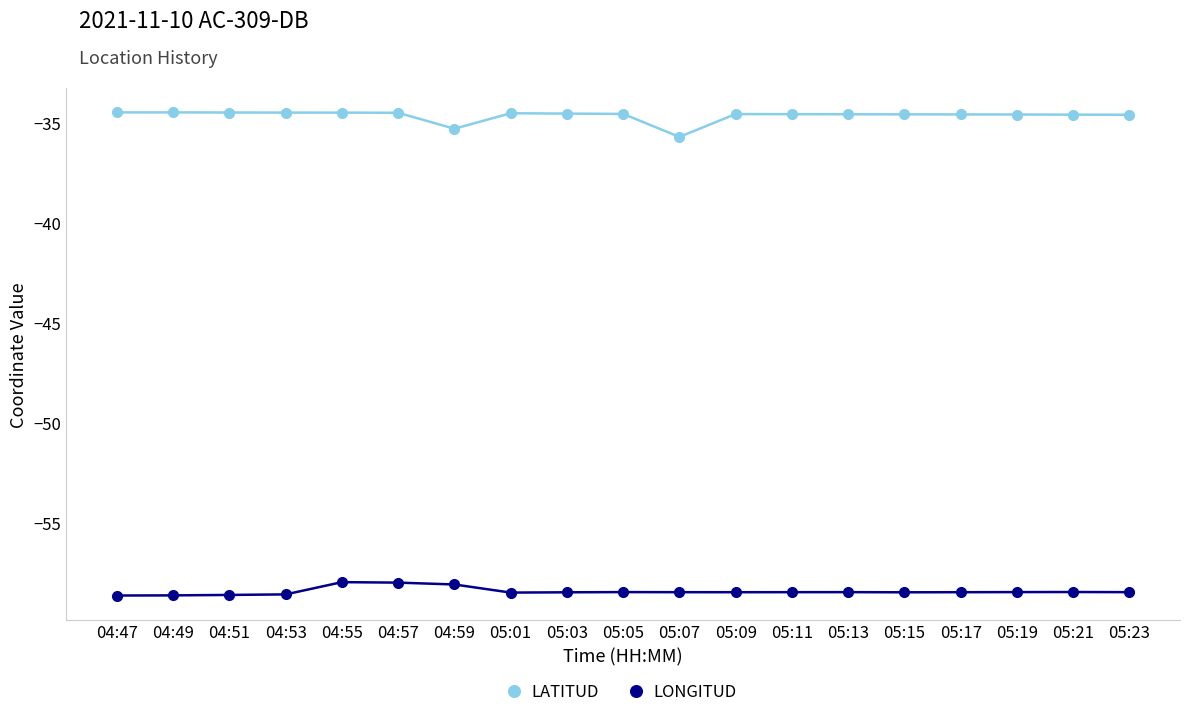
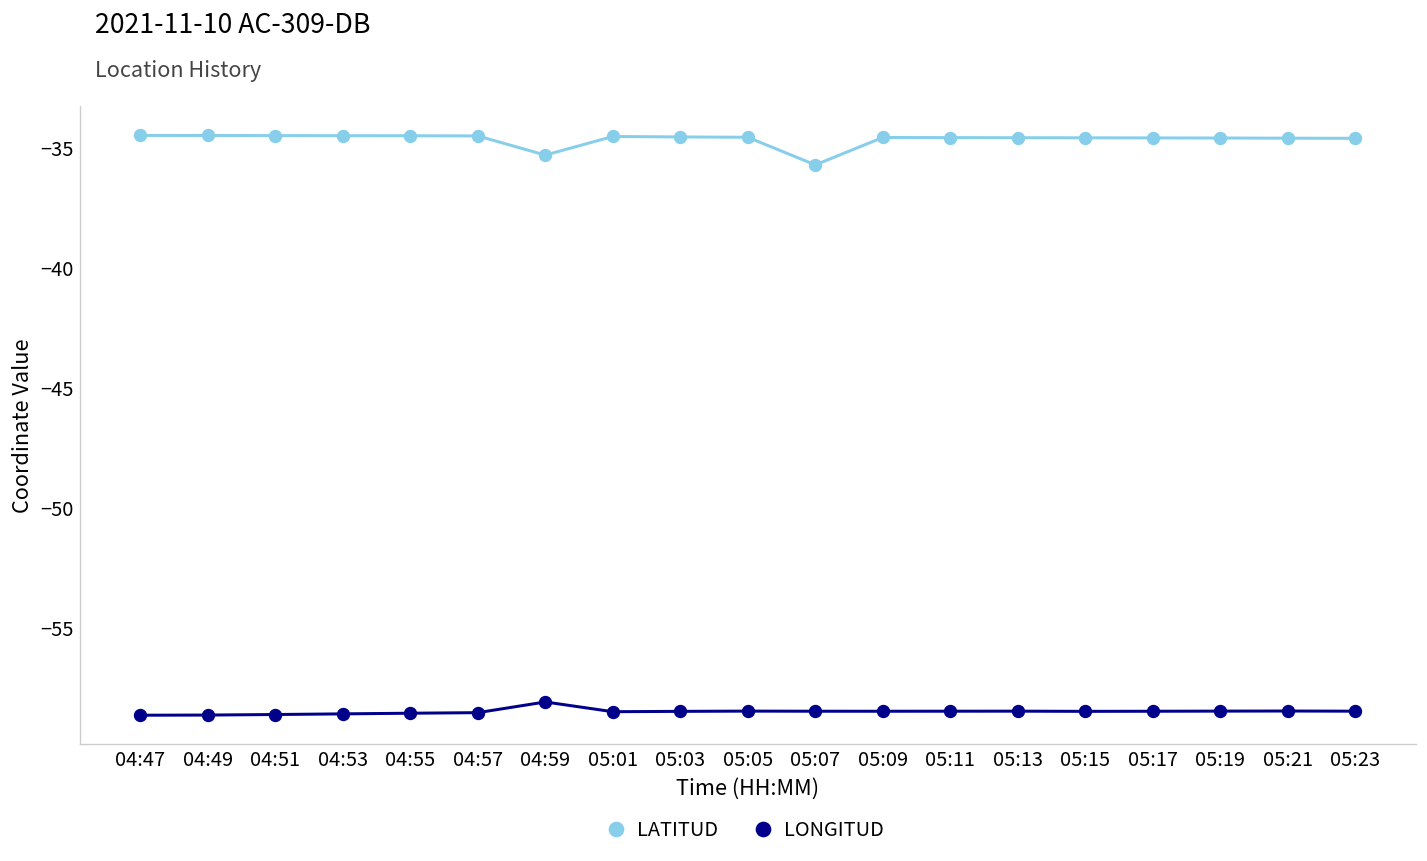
  {
    "LATITUD": {
      "04:47": -34.5,
      "04:49": -34.5,
      "04:51": -34.5,
      "04:53": -34.5,
      "04:55": -34.5,
      "04:57": -34.5,
      "04:59": -35.3,
      "05:01": -34.5,
      "05:03": -34.5,
      "05:05": -34.6,
      "05:07": -35.7,
      "05:09": -34.6,
      "05:11": -34.6,
      "05:13": -34.6,
      "05:15": -34.6,
      "05:17": -34.6,
      "05:19": -34.6,
      "05:21": -34.6,
      "05:23": -34.6
    },
    "LONGITUD": {
      "04:47": -58.7,
      "04:49": -58.7,
      "04:51": -58.6,
      "04:53": -58.6,
-     "04:55": -58.0,
-     "04:57": -58.0,
+     "04:55": -58.6,
+     "04:57": -58.6,
      "04:59": -58.1,
      "05:01": -58.5,
      "05:03": -58.5,
      "05:05": -58.5,
      "05:07": -58.5,
      "05:09": -58.5,
      "05:11": -58.5,
      "05:13": -58.5,
      "05:15": -58.5,
      "05:17": -58.5,
      "05:19": -58.5,
      "05:21": -58.5,
      "05:23": -58.5
    }
  }
